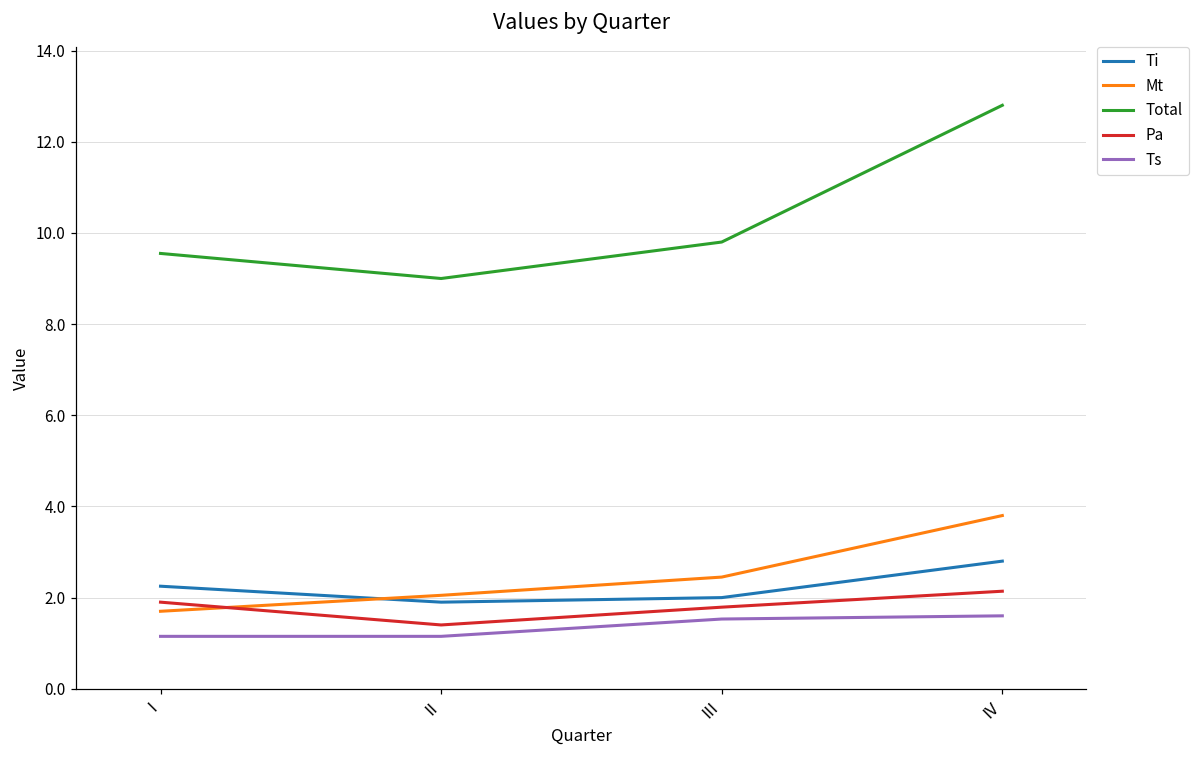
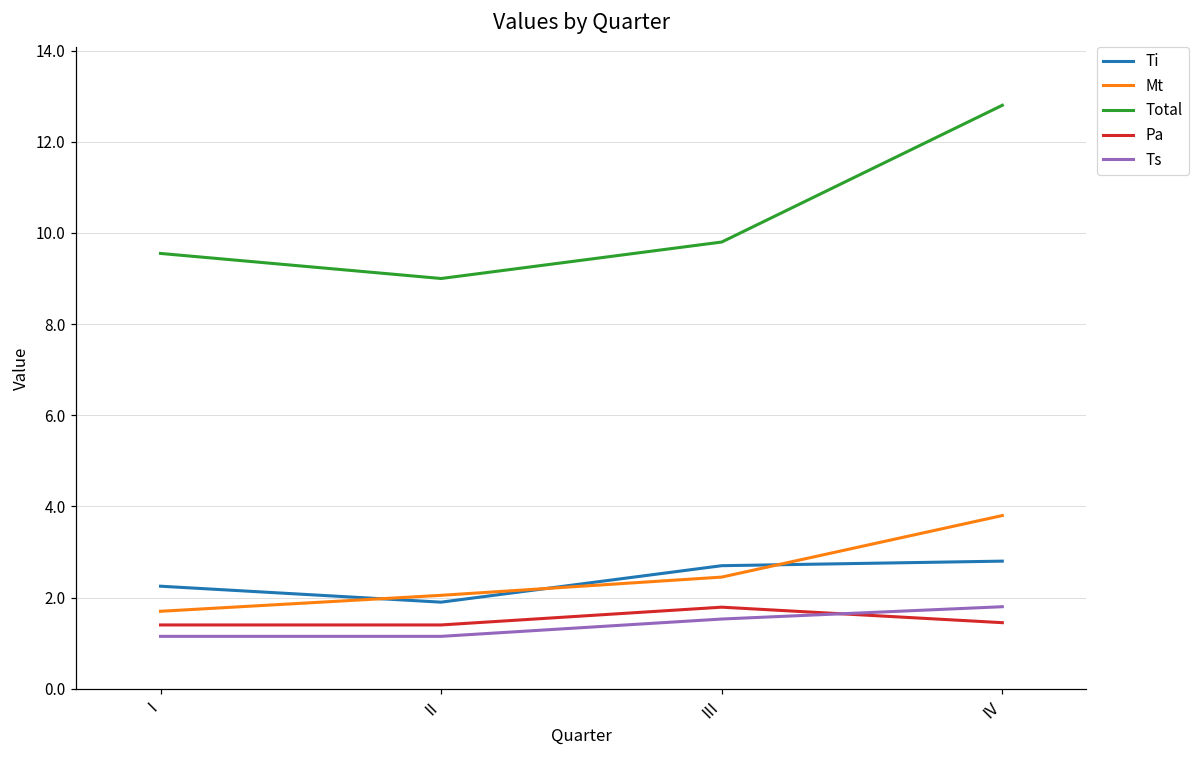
  {
    "Ti": {
      "I": 2.3,
      "II": 1.9,
-     "III": 2.0,
+     "III": 2.7,
      "IV": 2.8
    },
    "Mt": {
      "I": 1.7,
      "II": 2.1,
      "III": 2.5,
      "IV": 3.8
    },
    "Total": {
      "I": 9.6,
      "II": 9.0,
      "III": 9.8,
      "IV": 12.8
    },
    "Pa": {
-     "I": 1.9,
+     "I": 1.4,
      "II": 1.4,
      "III": 1.8,
-     "IV": 2.1
+     "IV": 1.5
    },
    "Ts": {
      "I": 1.2,
      "II": 1.2,
      "III": 1.5,
-     "IV": 1.6
+     "IV": 1.8
    }
  }
